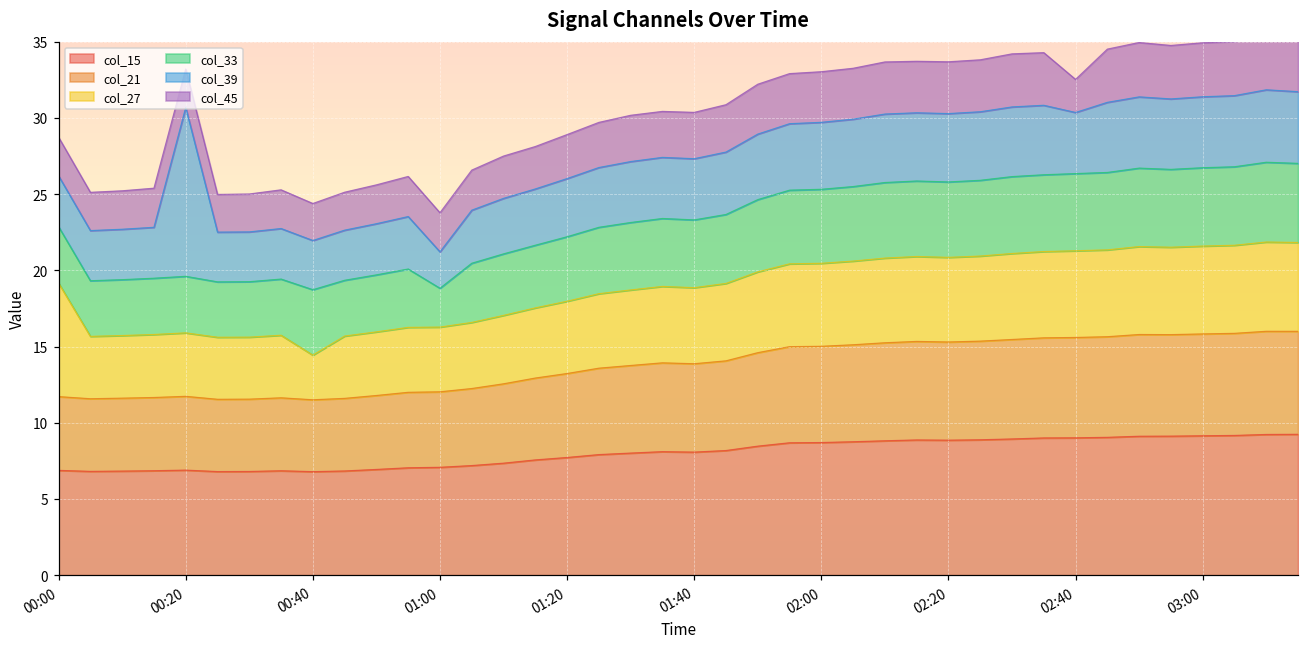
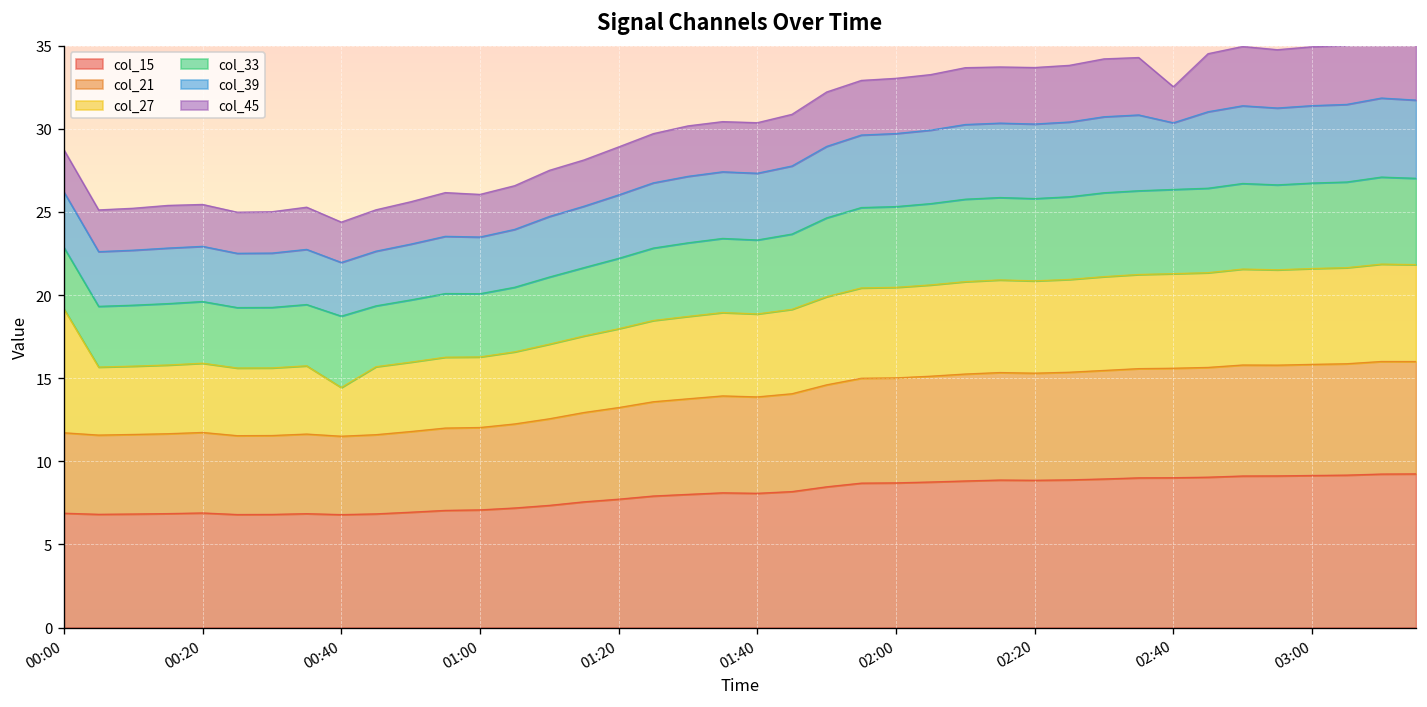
  {
    "col_27": {
      "00:00": 7.5,
      "00:20": 4.2,
      "00:40": 2.9,
      "01:00": 4.2,
      "01:20": 4.7,
      "01:40": 5.0,
      "02:00": 5.4,
      "02:20": 5.6,
      "02:40": 5.7,
      "03:00": 5.8
    },
    "col_33": {
      "00:00": 3.7,
      "00:20": 3.7,
      "00:40": 4.3,
-     "01:00": 2.5,
+     "01:00": 3.8,
      "01:20": 4.2,
      "01:40": 4.4,
      "02:00": 4.9,
      "02:20": 4.9,
      "02:40": 5.1,
      "03:00": 5.1
    },
    "col_39": {
      "00:00": 3.3,
-     "00:20": 11.1,
+     "00:20": 3.3,
      "00:40": 3.2,
-     "01:00": 2.4,
+     "01:00": 3.4,
      "01:20": 3.8,
      "01:40": 4.0,
      "02:00": 4.4,
      "02:20": 4.5,
      "02:40": 4.0,
      "03:00": 4.7
    },
    "col_45": {
      "00:00": 2.5,
      "00:40": 2.4,
      "01:00": 2.6,
      "01:20": 2.9,
      "01:40": 3.0,
      "02:00": 3.3,
      "02:20": 3.4,
      "02:40": 2.2,
      "03:00": 3.5
    }
  }
